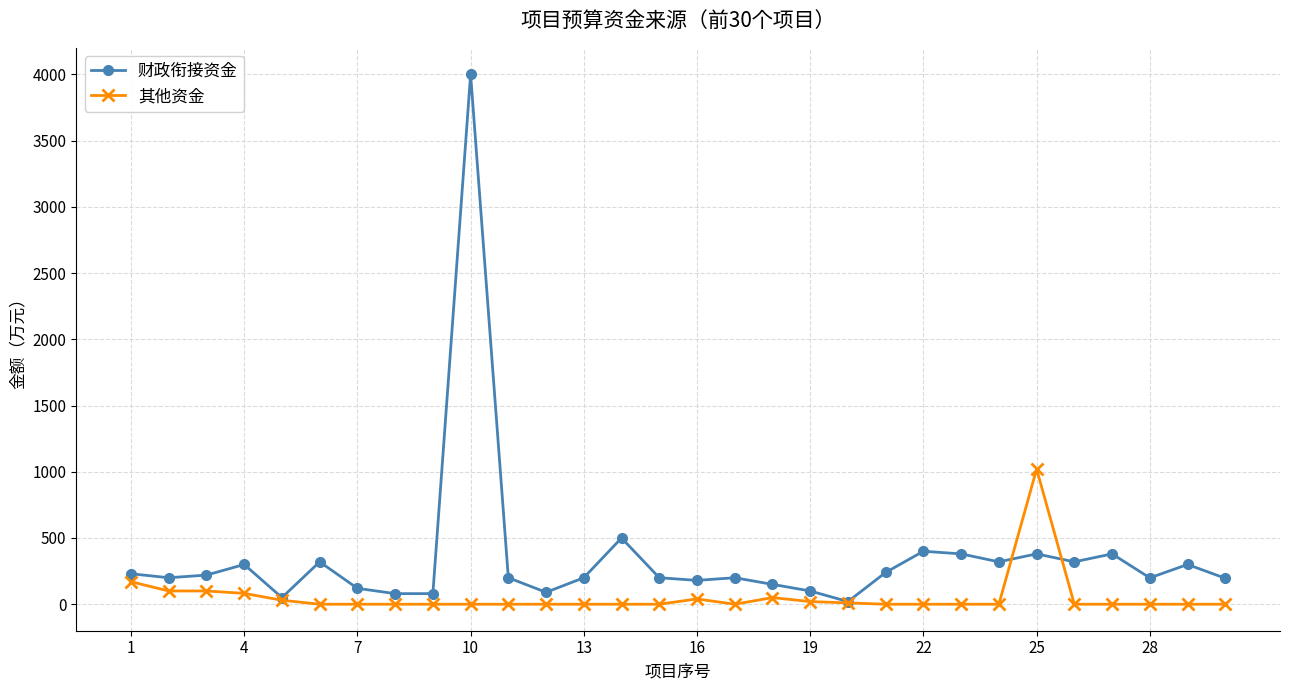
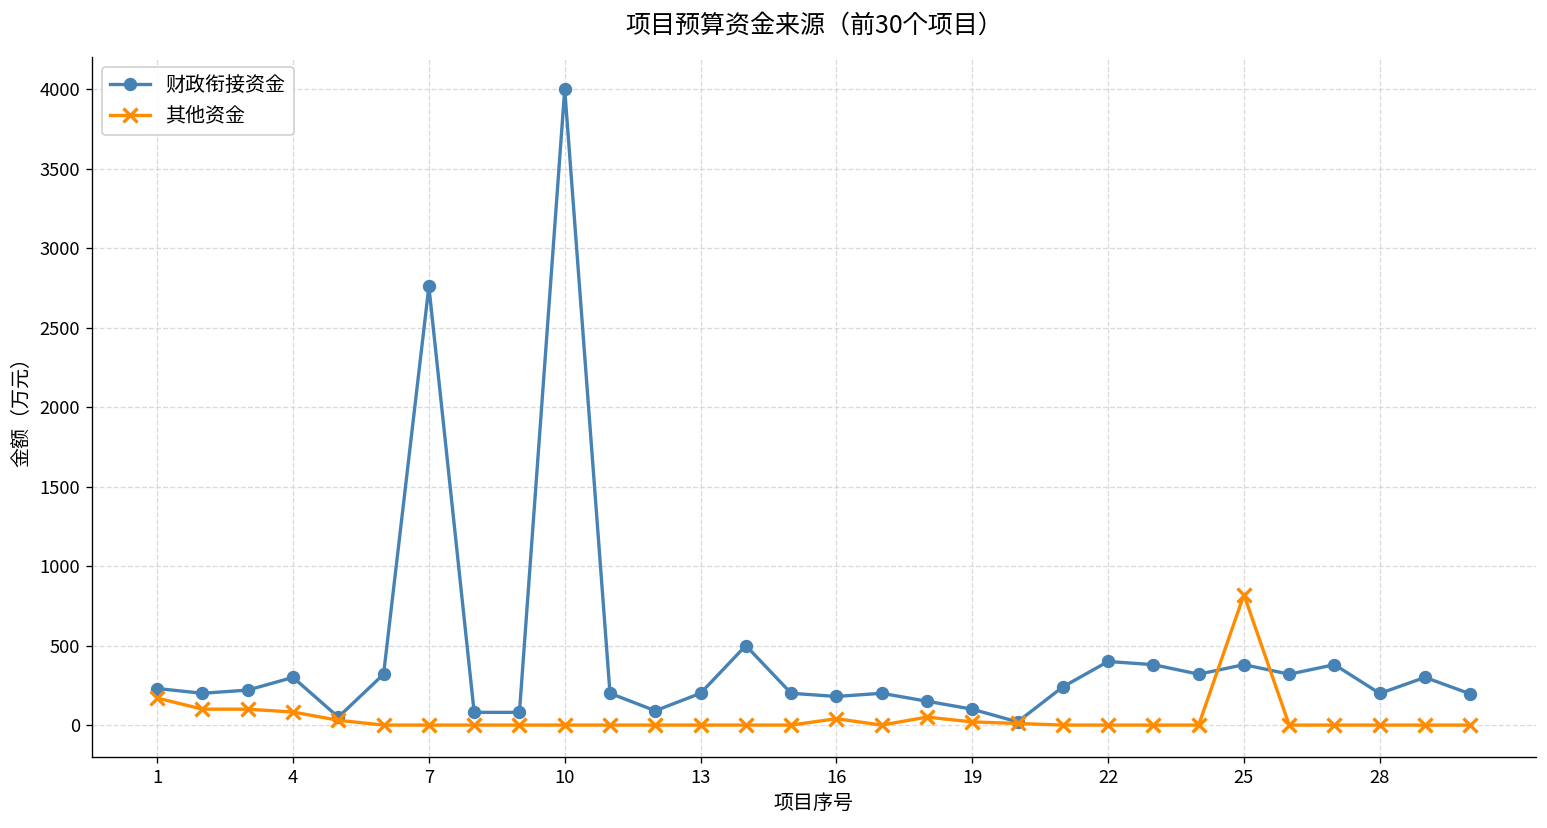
  {
    "财政衔接资金": {
      "1": 230,
      "4": 300,
-     "7": 120,
+     "7": 2760,
      "10": 4000,
      "13": 200,
      "16": 180,
      "19": 100,
      "22": 400,
      "25": 380,
      "28": 200
    },
    "其他资金": {
      "1": 170,
      "4": 80,
      "7": 0,
      "10": 0,
      "13": 0,
      "16": 40,
      "19": 20,
      "22": 0,
-     "25": 1020,
+     "25": 820,
      "28": 0
    }
  }
